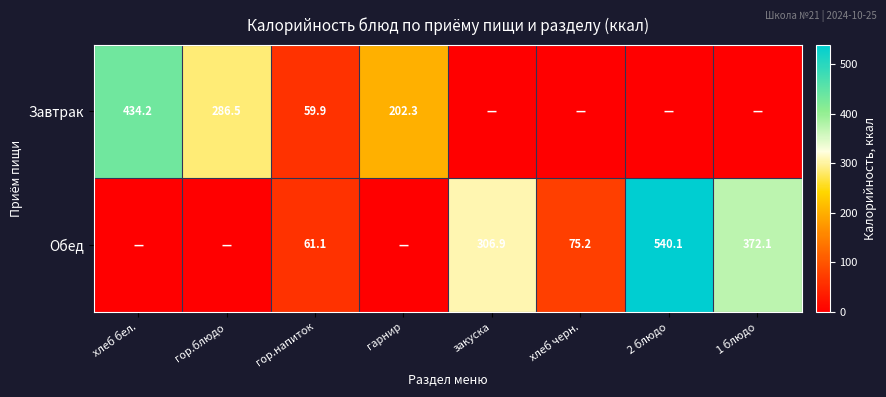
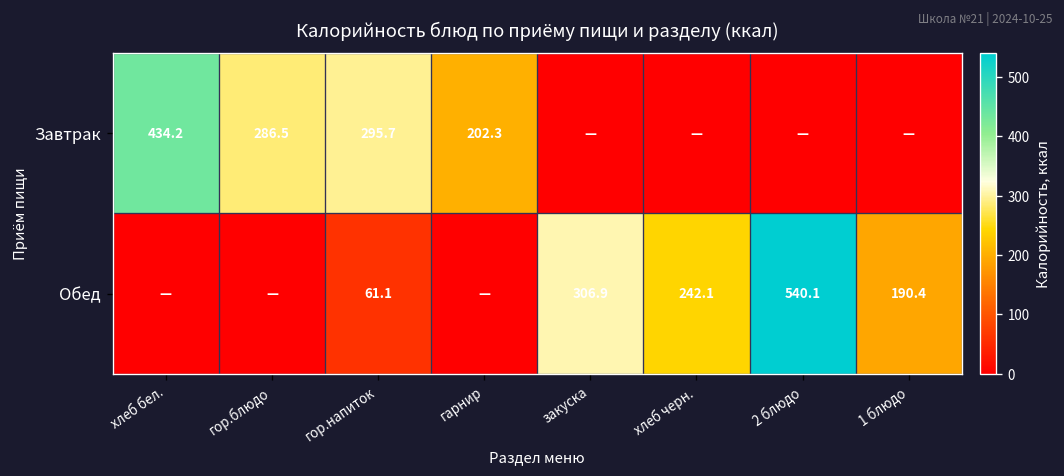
  {
    "Завтрак": {
      "хлеб бел.": 434.2,
      "гор.блюдо": 286.5,
-     "гор.напиток": 59.9,
+     "гор.напиток": 295.7,
      "гарнир": 202.3
    },
    "Обед": {
      "гор.напиток": 61.1,
      "закуска": 306.9,
-     "хлеб черн.": 75.2,
+     "хлеб черн.": 242.1,
      "2 блюдо": 540.1,
-     "1 блюдо": 372.1
+     "1 блюдо": 190.4
    }
  }
